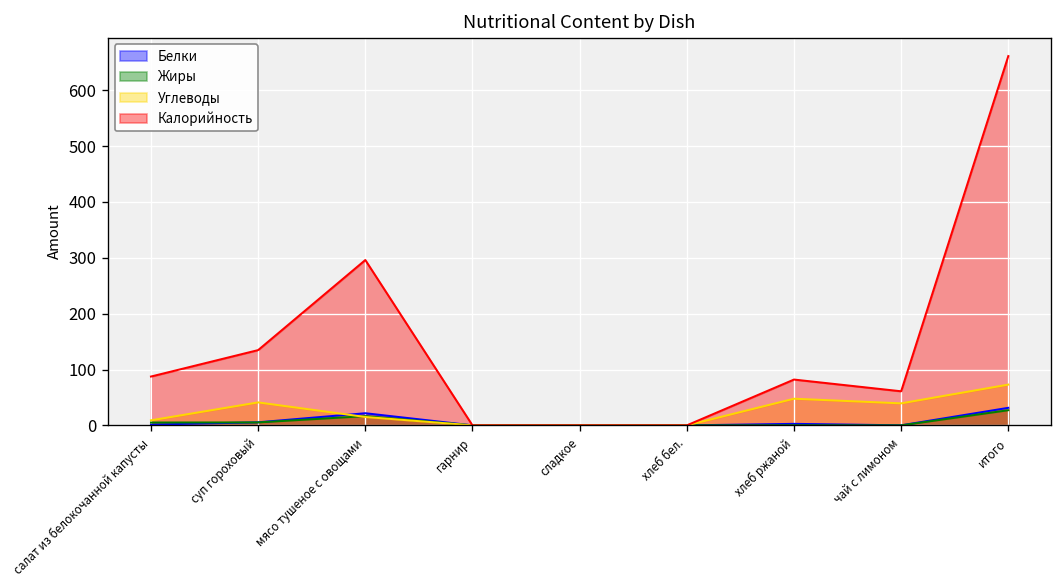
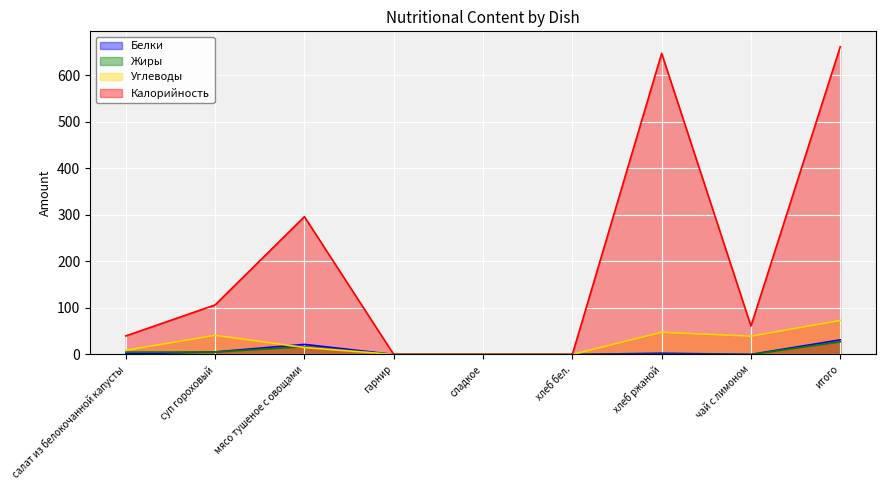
  {
    "Углеводы": {
      "суп гороховый": 40,
      "хлеб ржаной": 50,
      "чай с лимоном": 40,
      "итого": 70
    },
    "Калорийность": {
-     "салат из белокочанной капусты": 90,
-     "суп гороховый": 130,
+     "салат из белокочанной капусты": 40,
+     "суп гороховый": 110,
      "мясо тушеное с овощами": 300,
-     "хлеб ржаной": 80,
+     "хлеб ржаной": 650,
      "чай с лимоном": 60,
      "итого": 660
    }
  }
